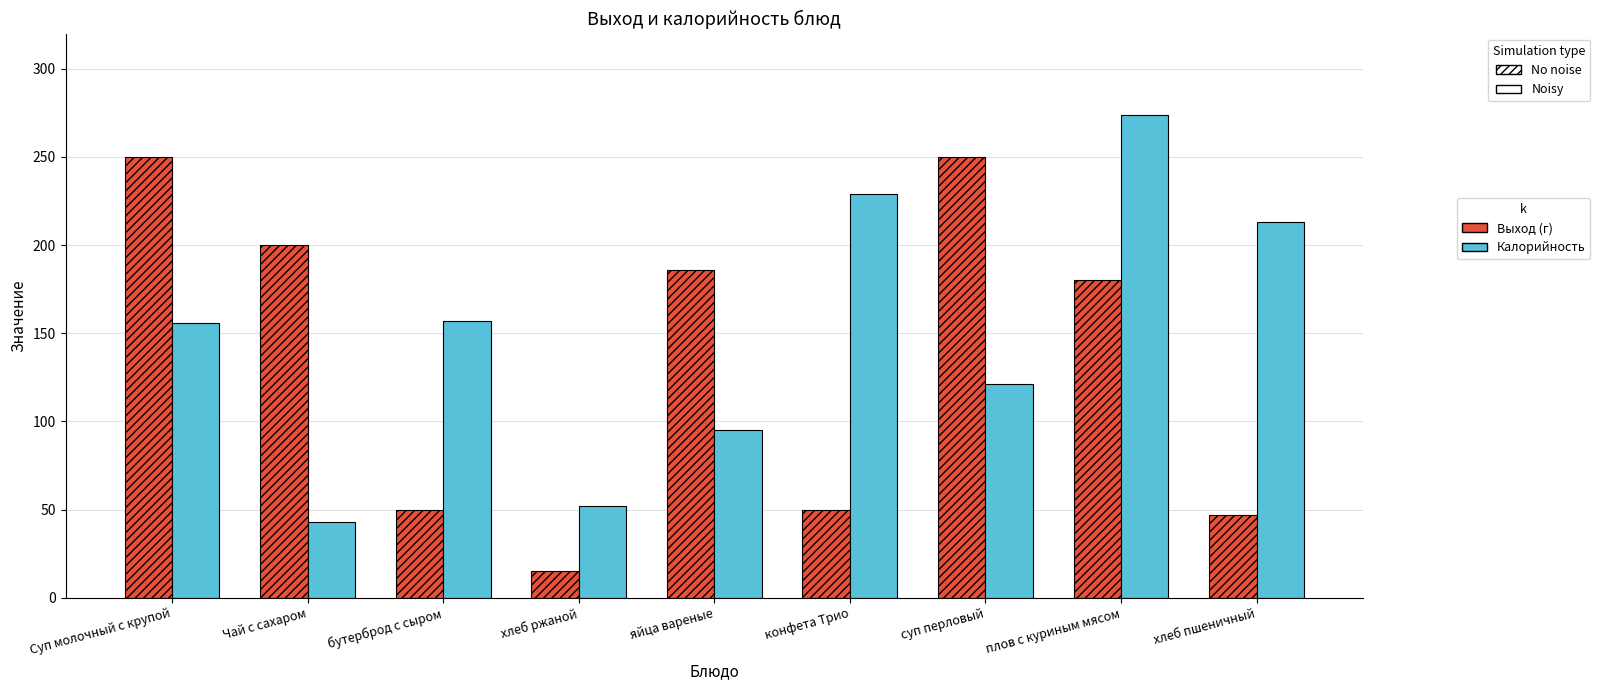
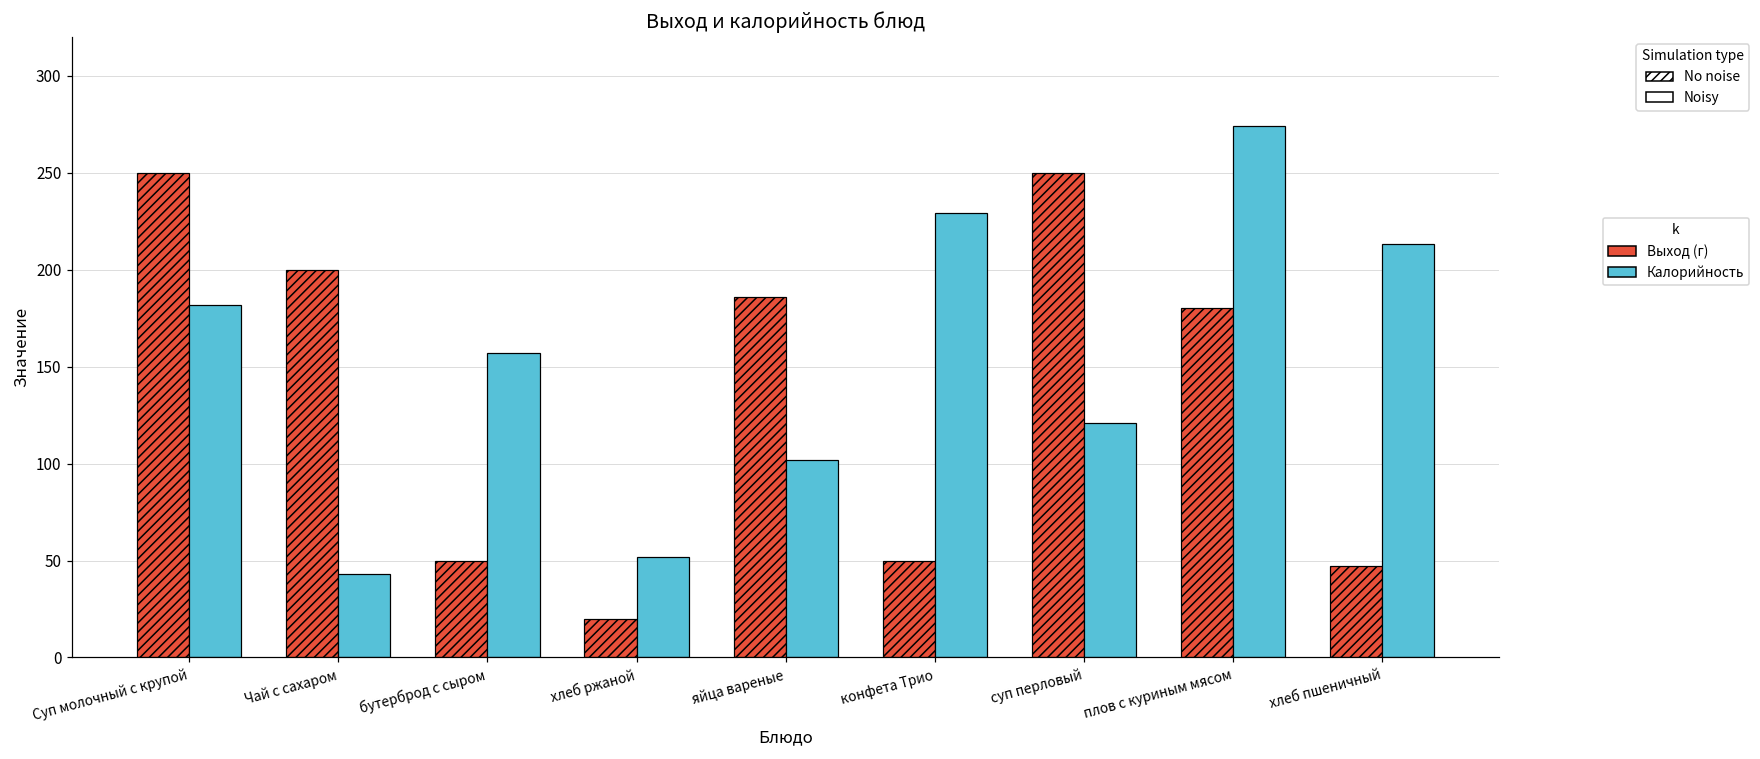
  {
    "Выход (г)": {
      "Суп молочный с крупой": 250,
      "Чай с сахаром": 200,
      "бутерброд с сыром": 50,
-     "хлеб ржаной": 15,
+     "хлеб ржаной": 20,
      "яйца вареные": 186,
      "конфета Трио": 50,
      "суп перловый": 250,
      "плов с куриным мясом": 180,
      "хлеб пшеничный": 47
    },
    "Калорийность": {
-     "Суп молочный с крупой": 156,
+     "Суп молочный с крупой": 182,
      "Чай с сахаром": 43,
      "бутерброд с сыром": 157,
      "хлеб ржаной": 52,
-     "яйца вареные": 95,
+     "яйца вареные": 102,
      "конфета Трио": 229,
      "суп перловый": 121,
      "плов с куриным мясом": 274,
      "хлеб пшеничный": 213
    }
  }
